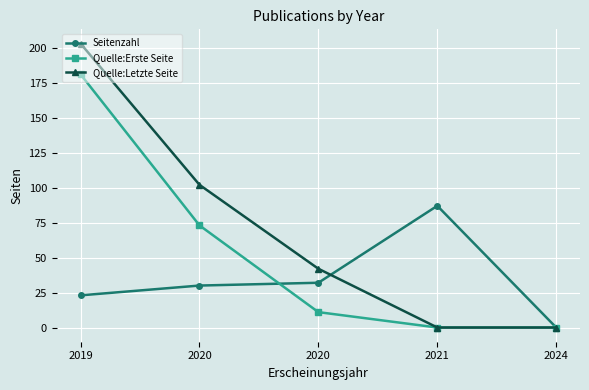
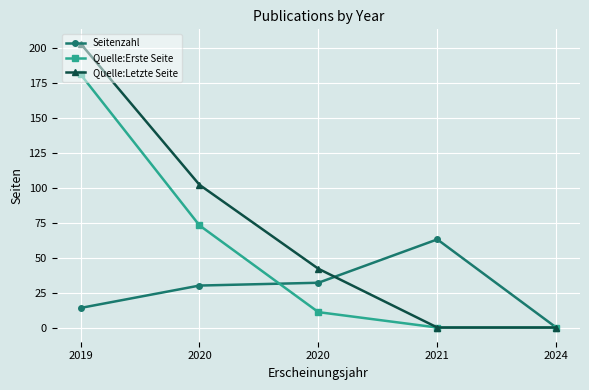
  {
    "Seitenzahl": {
-     "2019": 23,
-     "2021": 87
+     "2019": 14,
+     "2021": 63
    }
  }
